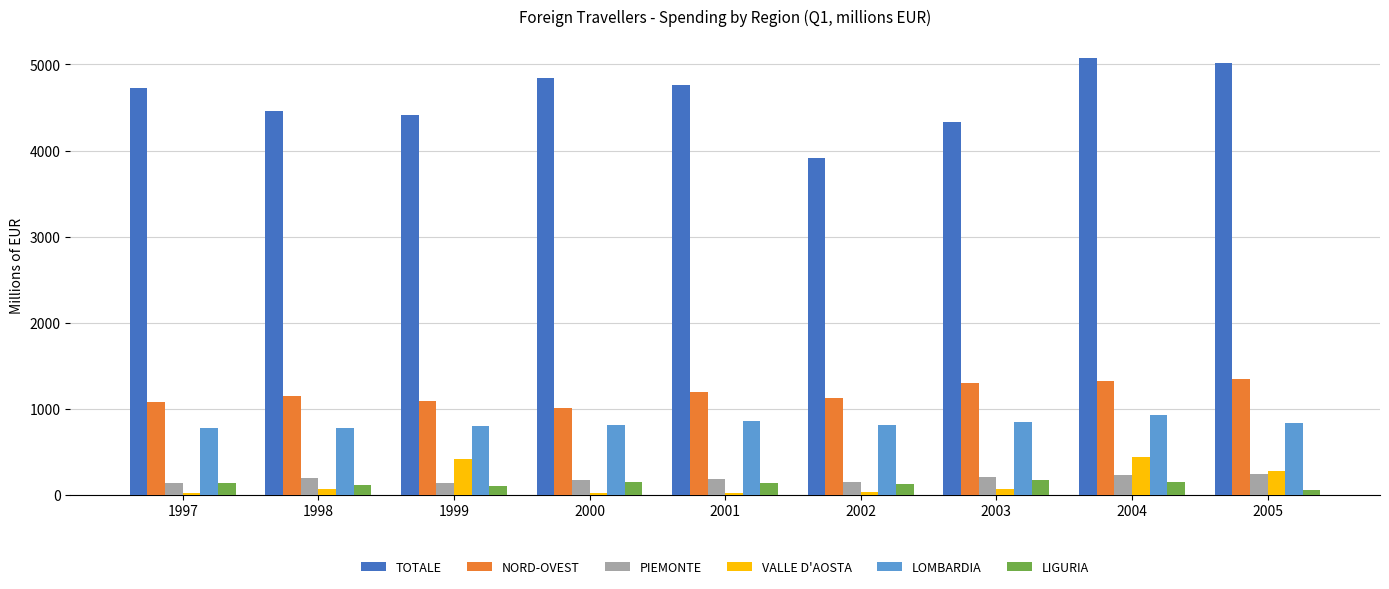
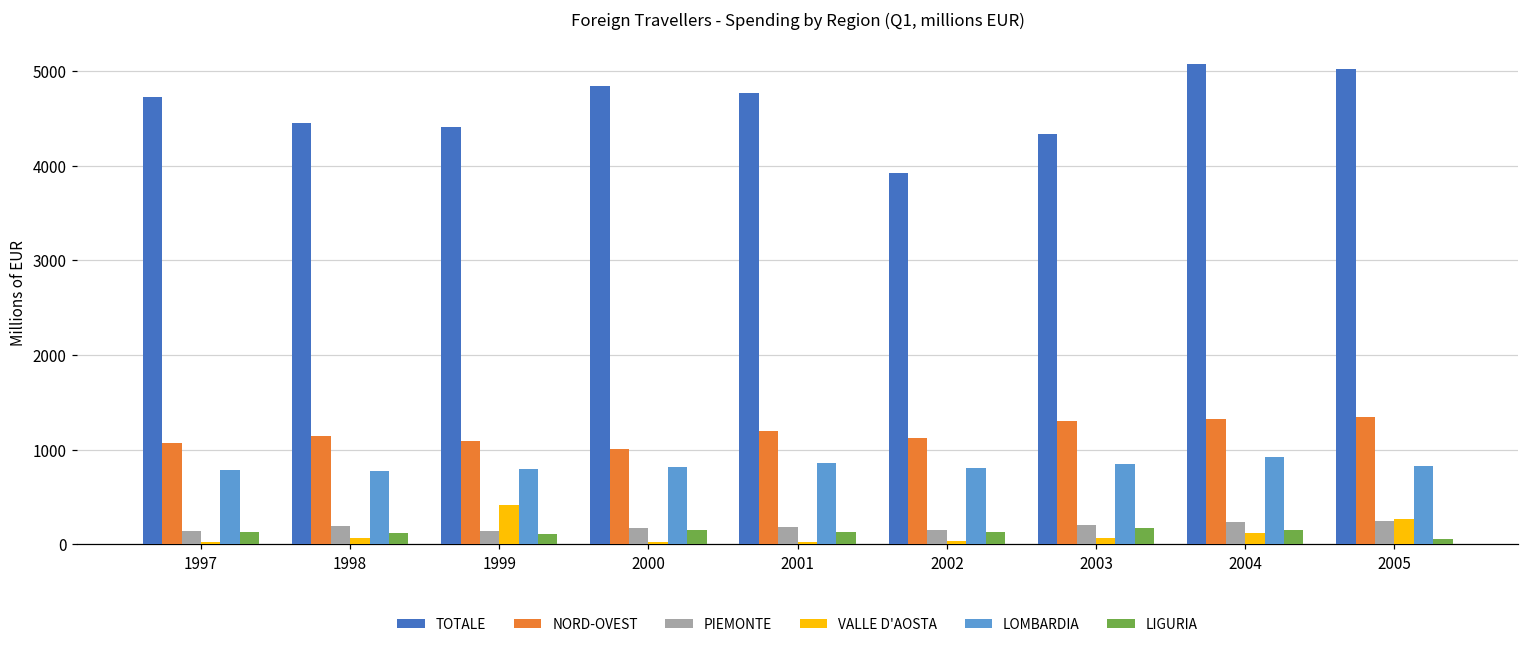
  {
    "NORD-OVEST": {
      "1997": 1100,
      "1998": 1100,
      "1999": 1100,
      "2000": 1000,
      "2001": 1200,
      "2002": 1100,
      "2003": 1300,
      "2004": 1300,
      "2005": 1300
    },
    "PIEMONTE": {
      "1997": 100,
      "1998": 200,
      "1999": 100,
      "2000": 200,
      "2001": 200,
      "2002": 200,
      "2003": 200,
      "2004": 200,
      "2005": 200
    },
    "VALLE D'AOSTA": {
      "1998": 100,
      "1999": 400,
      "2002": 0,
      "2003": 100,
-     "2004": 400,
+     "2004": 100,
      "2005": 300
    },
    "LIGURIA": {
      "1997": 100,
      "1998": 100,
      "1999": 100,
      "2000": 100,
      "2001": 100,
      "2002": 100,
      "2003": 200,
      "2004": 200,
      "2005": 100
    }
  }
